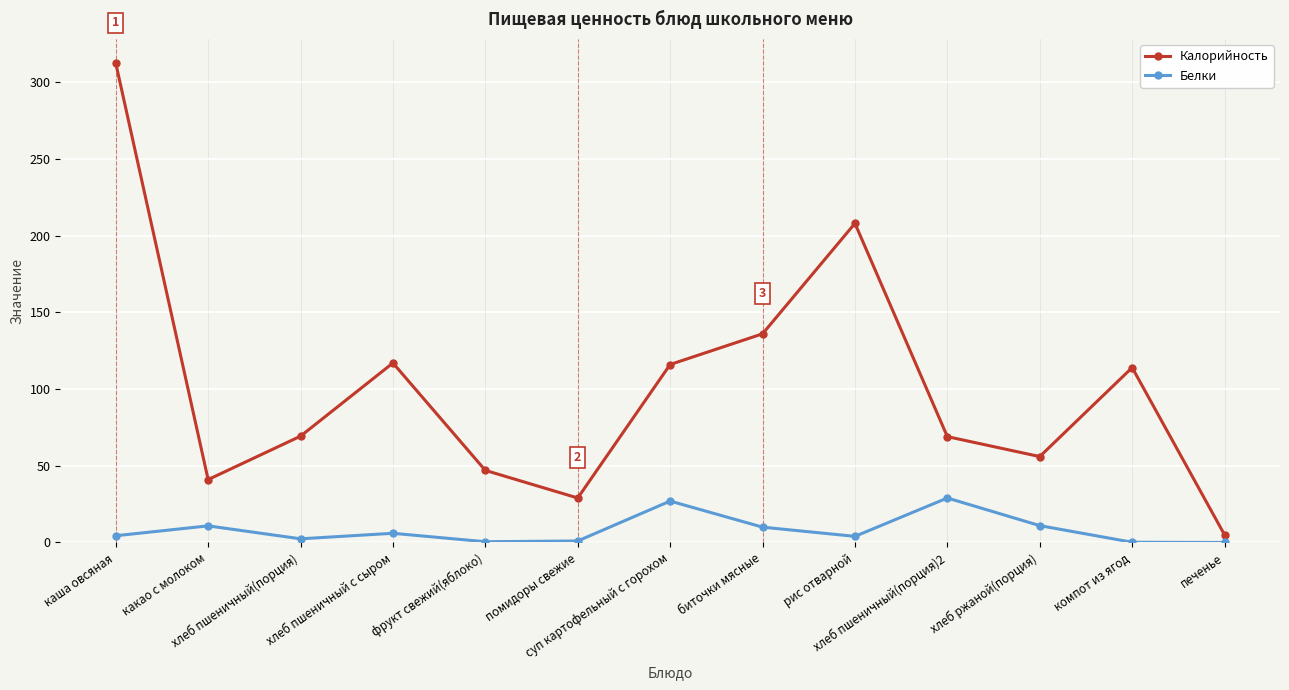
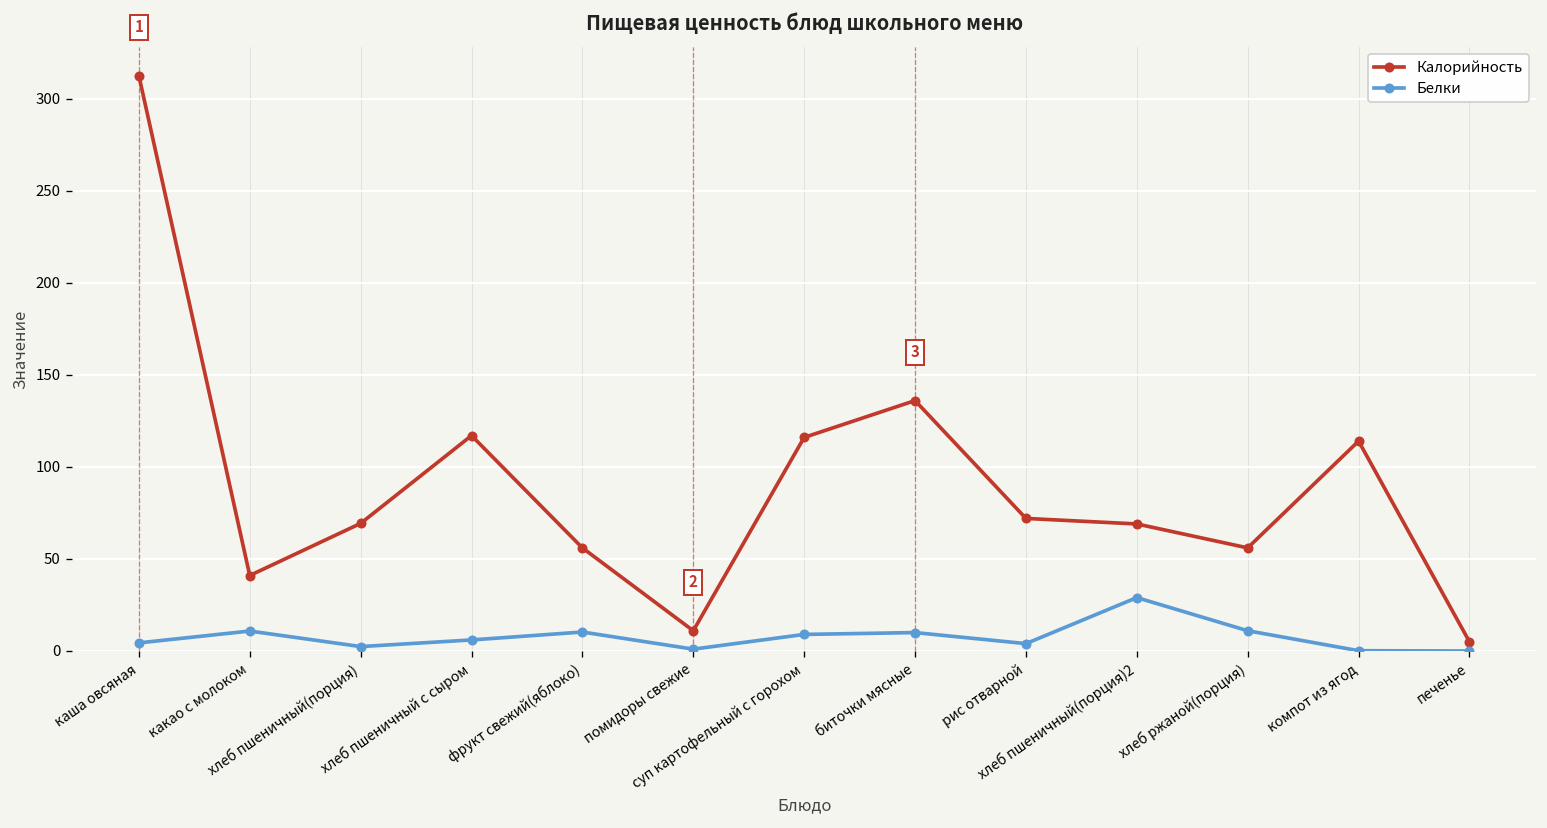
  {
    "Калорийность": {
      "каша овсяная": 313,
      "какао с молоком": 41,
      "хлеб пшеничный(порция)": 69,
      "хлеб пшеничный с сыром": 117,
-     "фрукт свежий(яблоко)": 47,
-     "помидоры свежие": 29,
+     "фрукт свежий(яблоко)": 56,
+     "помидоры свежие": 11,
      "суп картофельный с горохом": 116,
      "биточки мясные": 136,
-     "рис отварной": 208,
+     "рис отварной": 72,
      "хлеб пшеничный(порция)2": 69,
      "хлеб ржаной(порция)": 56,
      "компот из ягод": 114,
      "печенье": 5
    },
    "Белки": {
      "каша овсяная": 4,
      "какао с молоком": 11,
      "хлеб пшеничный(порция)": 2,
      "хлеб пшеничный с сыром": 6,
-     "фрукт свежий(яблоко)": 1,
+     "фрукт свежий(яблоко)": 10,
      "помидоры свежие": 1,
-     "суп картофельный с горохом": 27,
+     "суп картофельный с горохом": 9,
      "биточки мясные": 10,
      "рис отварной": 4,
      "хлеб пшеничный(порция)2": 29,
      "хлеб ржаной(порция)": 11,
      "компот из ягод": 0,
      "печенье": 0
    }
  }
